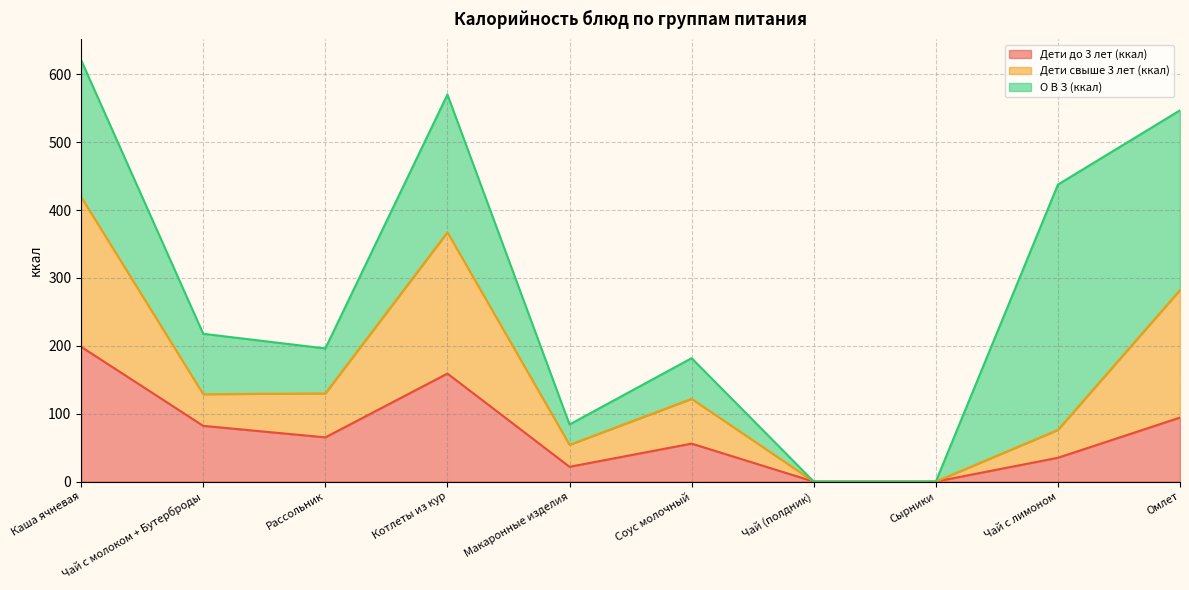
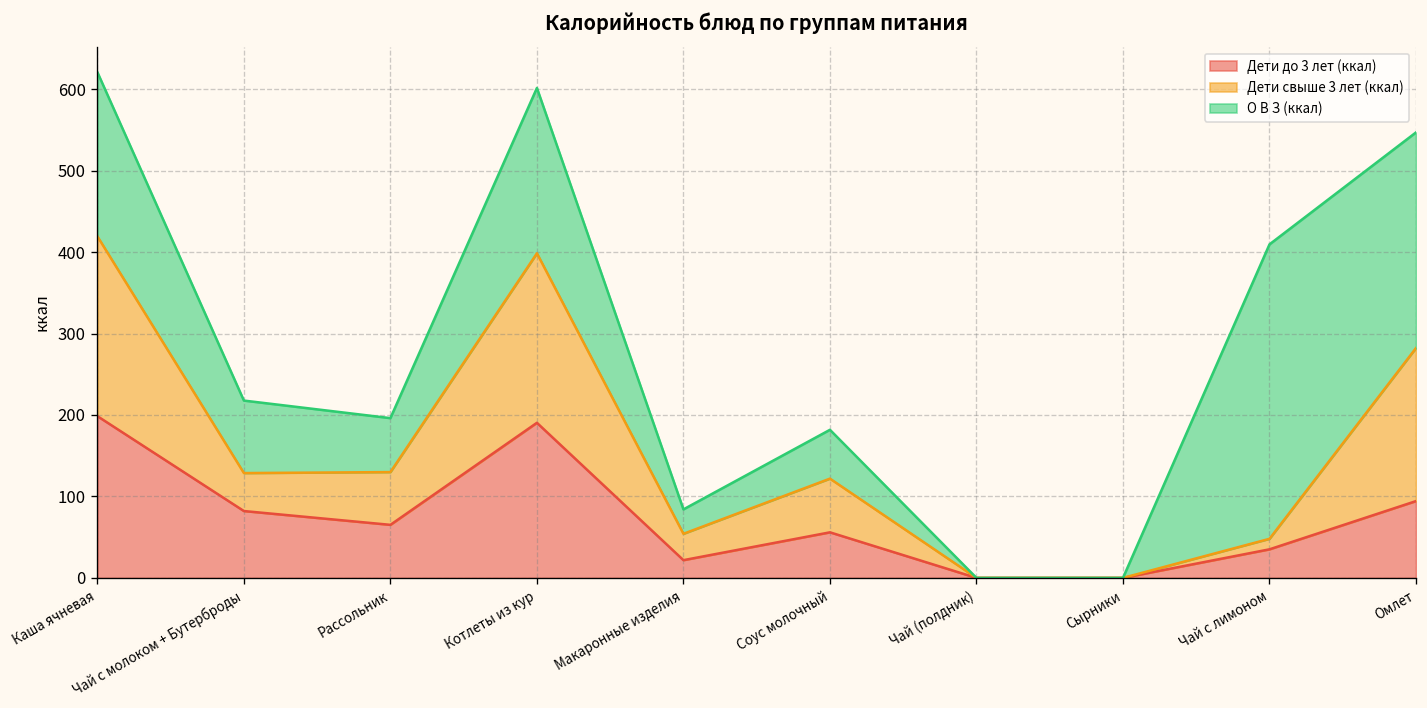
  {
    "Дети до 3 лет (ккал)": {
      "Каша ячневая": 200,
      "Чай с молоком + Бутерброды": 80,
      "Рассольник": 70,
-     "Котлеты из кур": 160,
+     "Котлеты из кур": 190,
      "Макаронные изделия": 20,
      "Соус молочный": 60,
      "Чай с лимоном": 40,
      "Омлет": 90
    },
    "Дети свыше 3 лет (ккал)": {
      "Каша ячневая": 220,
      "Чай с молоком + Бутерброды": 50,
      "Рассольник": 60,
      "Котлеты из кур": 210,
      "Макаронные изделия": 30,
      "Соус молочный": 70,
-     "Чай с лимоном": 40,
+     "Чай с лимоном": 10,
      "Омлет": 190
    },
    "О В З (ккал)": {
      "Каша ячневая": 200,
      "Чай с молоком + Бутерброды": 90,
      "Рассольник": 70,
      "Котлеты из кур": 200,
      "Макаронные изделия": 30,
      "Соус молочный": 60,
      "Чай с лимоном": 360,
      "Омлет": 260
    }
  }
